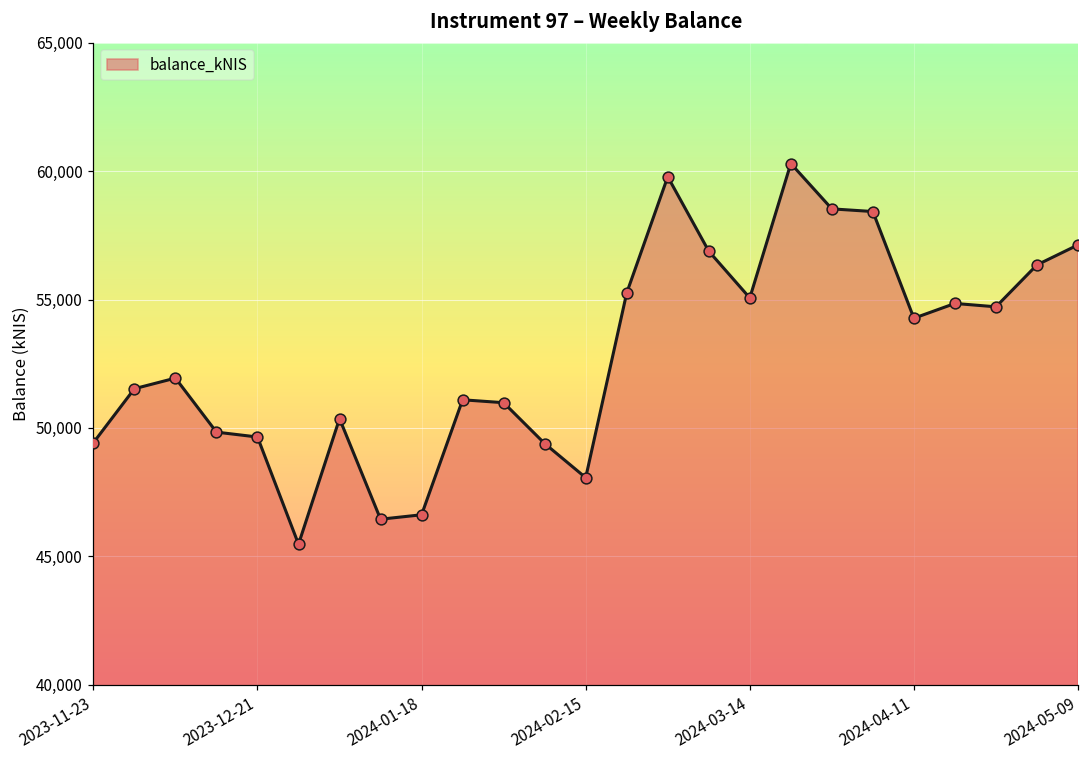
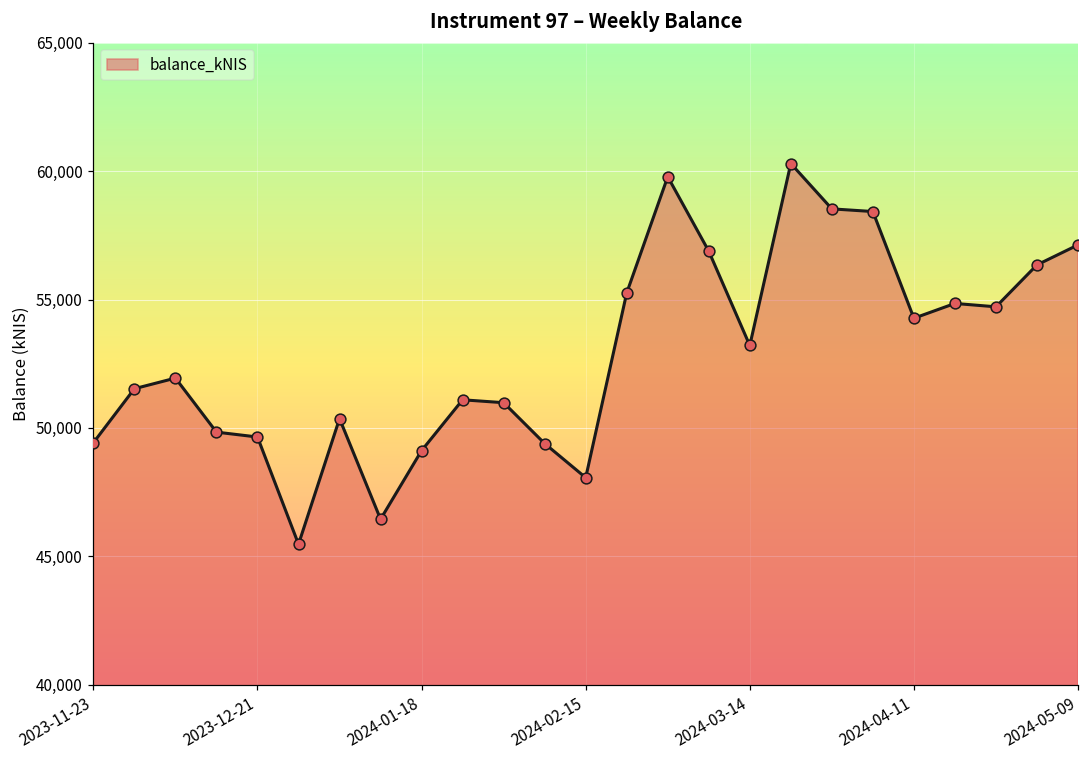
  {
    "2023-11-23": "49,400",
    "2023-12-21": "49,600",
-   "2024-01-18": "46,600",
+   "2024-01-18": "49,100",
    "2024-02-15": "48,100",
-   "2024-03-14": "55,100",
+   "2024-03-14": "53,200",
    "2024-04-11": "54,300",
    "2024-05-09": "57,100"
  }
